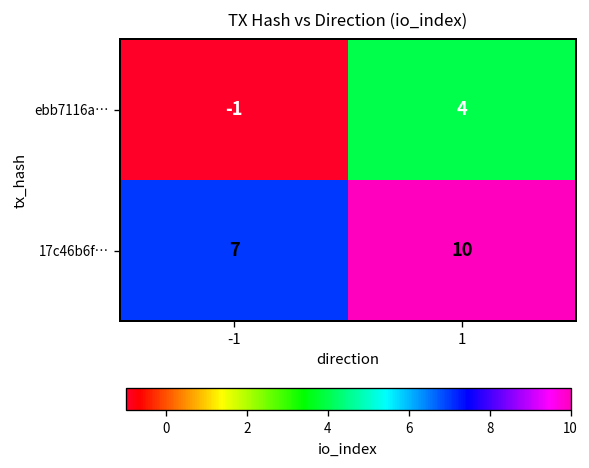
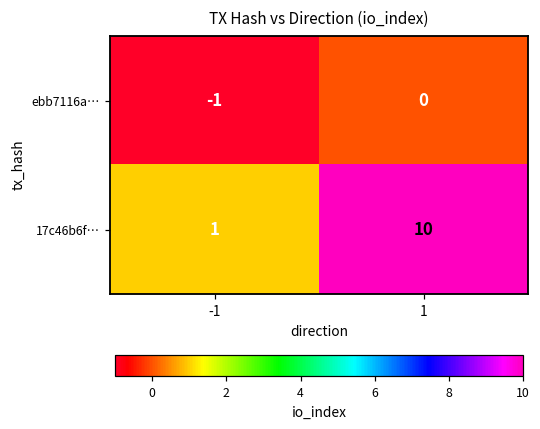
  {
    "ebb7116a…": {
      "-1": -1,
-     "1": 4
+     "1": 0
    },
    "17c46b6f…": {
-     "-1": 7,
+     "-1": 1,
      "1": 10
    }
  }
